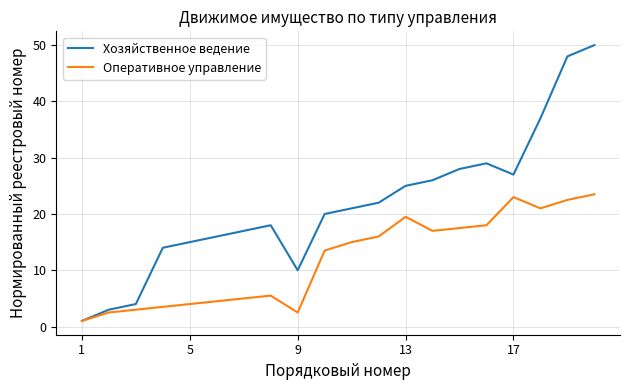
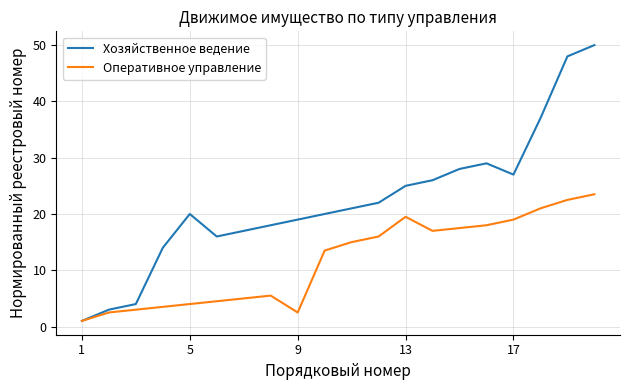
  {
    "Хозяйственное ведение": {
-     "5": 15,
-     "9": 10,
+     "5": 20,
+     "9": 19,
      "13": 25,
      "17": 27
    },
    "Оперативное управление": {
      "5": 4,
      "9": 3,
      "13": 20,
-     "17": 23
+     "17": 19
    }
  }
